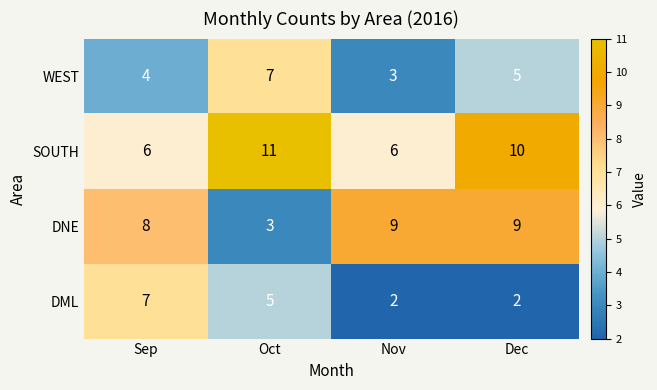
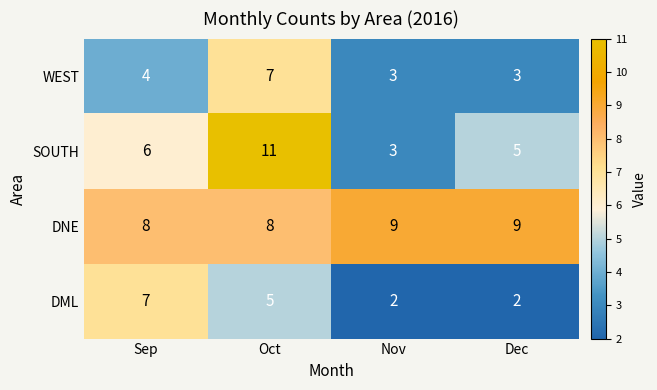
  {
    "WEST": {
      "Sep": 4,
      "Oct": 7,
      "Nov": 3,
-     "Dec": 5
+     "Dec": 3
    },
    "SOUTH": {
      "Sep": 6,
      "Oct": 11,
-     "Nov": 6,
-     "Dec": 10
+     "Nov": 3,
+     "Dec": 5
    },
    "DNE": {
      "Sep": 8,
-     "Oct": 3,
+     "Oct": 8,
      "Nov": 9,
      "Dec": 9
    },
    "DML": {
      "Sep": 7,
      "Oct": 5,
      "Nov": 2,
      "Dec": 2
    }
  }
